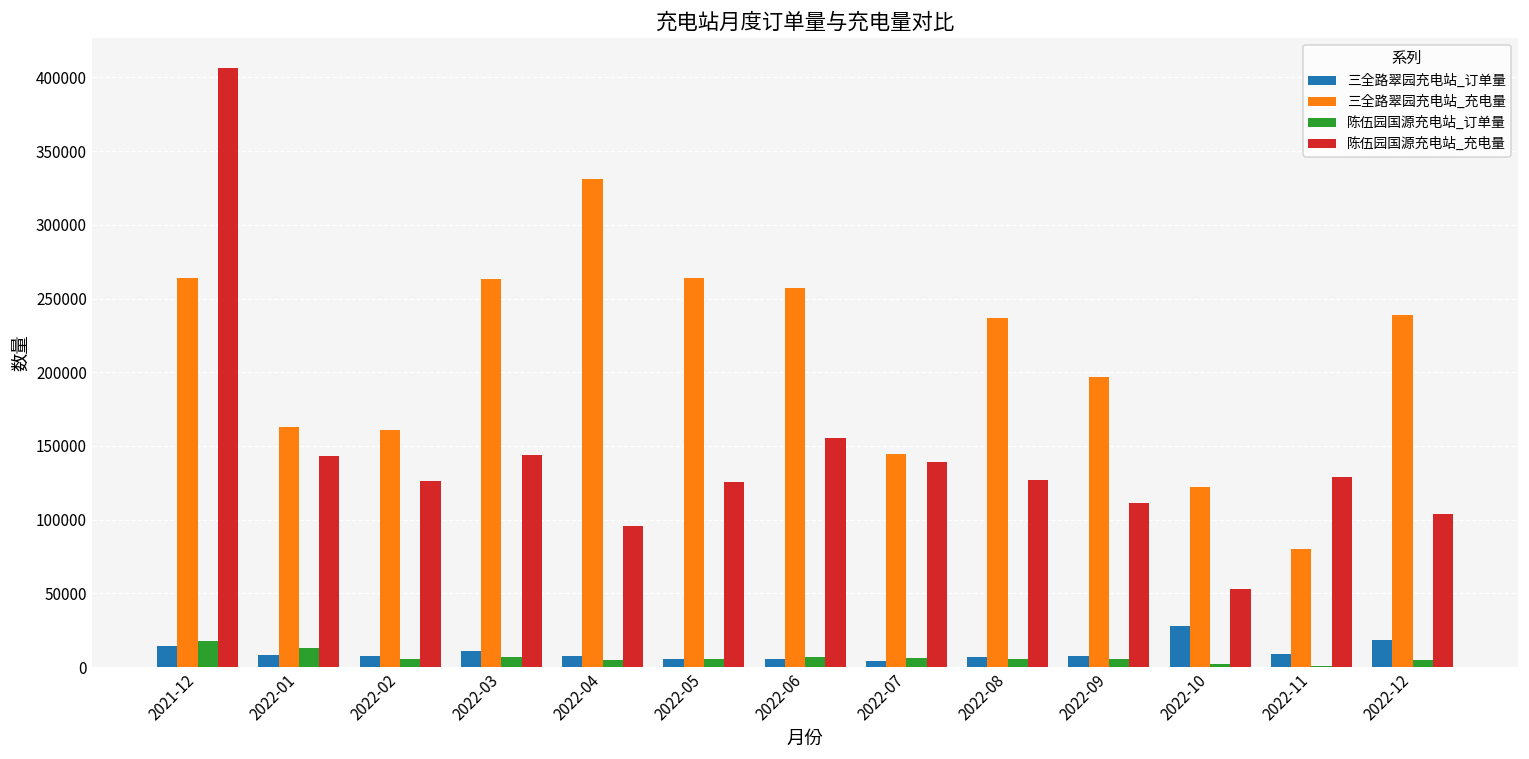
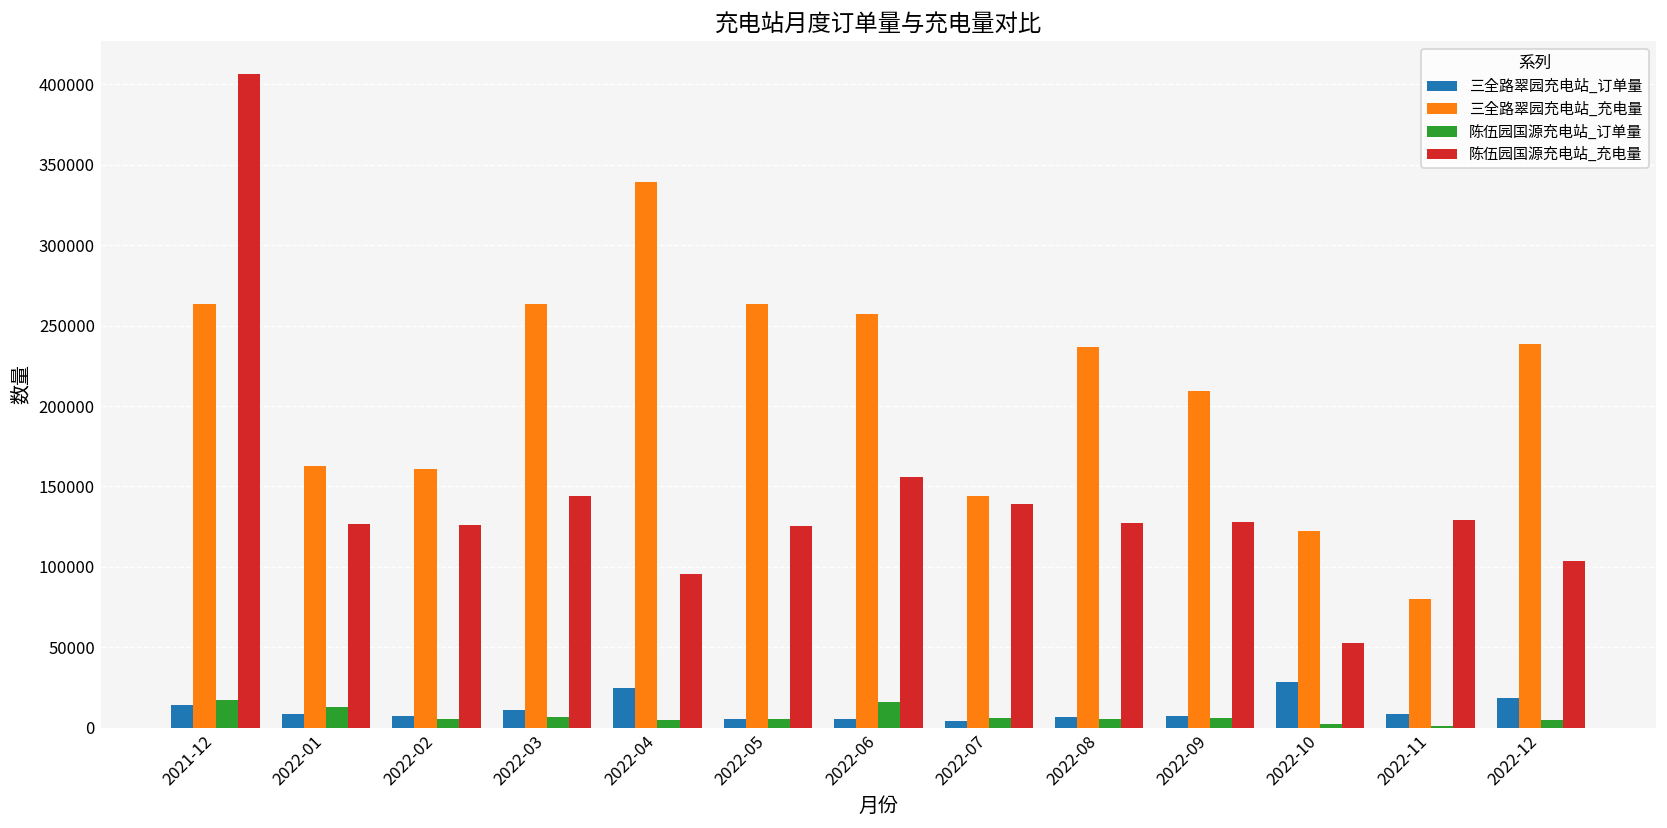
  {
    "三全路翠园充电站_订单量": {
      "2021-12": 14000,
      "2022-01": 8000,
      "2022-02": 7000,
      "2022-03": 11000,
-     "2022-04": 8000,
+     "2022-04": 25000,
      "2022-05": 5000,
      "2022-06": 6000,
      "2022-07": 4000,
      "2022-08": 7000,
      "2022-09": 7000,
      "2022-10": 28000,
      "2022-11": 9000,
      "2022-12": 19000
    },
    "三全路翠园充电站_充电量": {
      "2021-12": 264000,
      "2022-01": 163000,
      "2022-02": 161000,
      "2022-03": 263000,
-     "2022-04": 331000,
+     "2022-04": 340000,
      "2022-05": 264000,
      "2022-06": 257000,
      "2022-07": 144000,
      "2022-08": 237000,
-     "2022-09": 197000,
+     "2022-09": 209000,
      "2022-10": 122000,
      "2022-11": 80000,
      "2022-12": 239000
    },
    "陈伍园国源充电站_订单量": {
      "2021-12": 18000,
      "2022-01": 13000,
      "2022-02": 5000,
      "2022-03": 7000,
      "2022-04": 5000,
      "2022-05": 6000,
-     "2022-06": 7000,
+     "2022-06": 16000,
      "2022-07": 6000,
      "2022-08": 5000,
      "2022-09": 6000,
      "2022-10": 2000,
      "2022-12": 5000
    },
    "陈伍园国源充电站_充电量": {
      "2021-12": 407000,
-     "2022-01": 143000,
+     "2022-01": 126000,
      "2022-02": 126000,
      "2022-03": 144000,
      "2022-04": 96000,
      "2022-05": 126000,
      "2022-06": 156000,
      "2022-07": 139000,
      "2022-08": 127000,
-     "2022-09": 112000,
+     "2022-09": 128000,
      "2022-10": 53000,
      "2022-11": 129000,
      "2022-12": 104000
    }
  }
